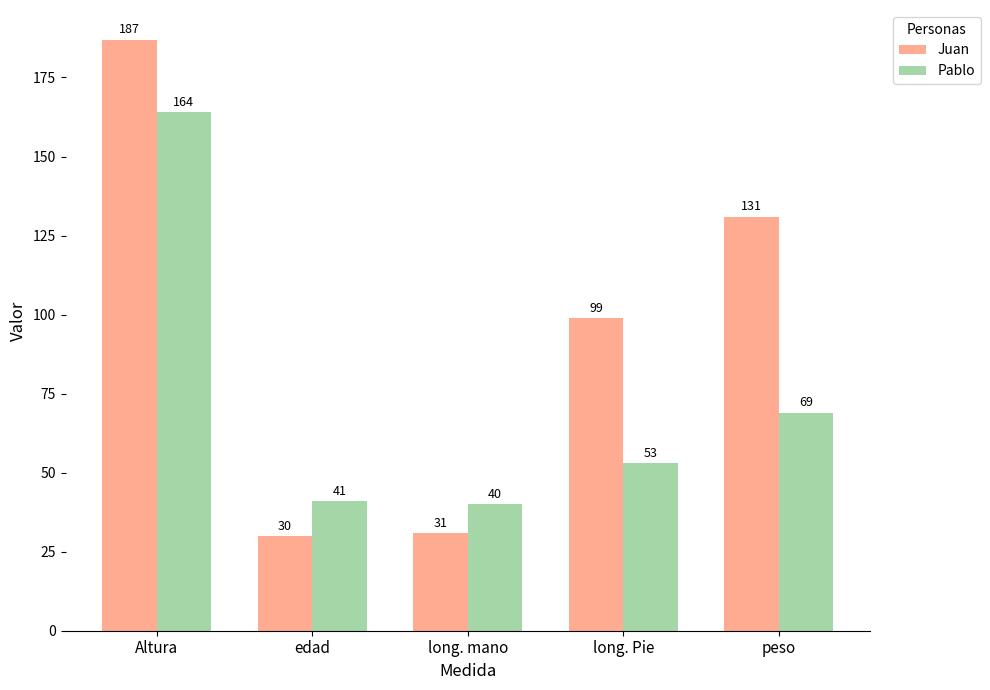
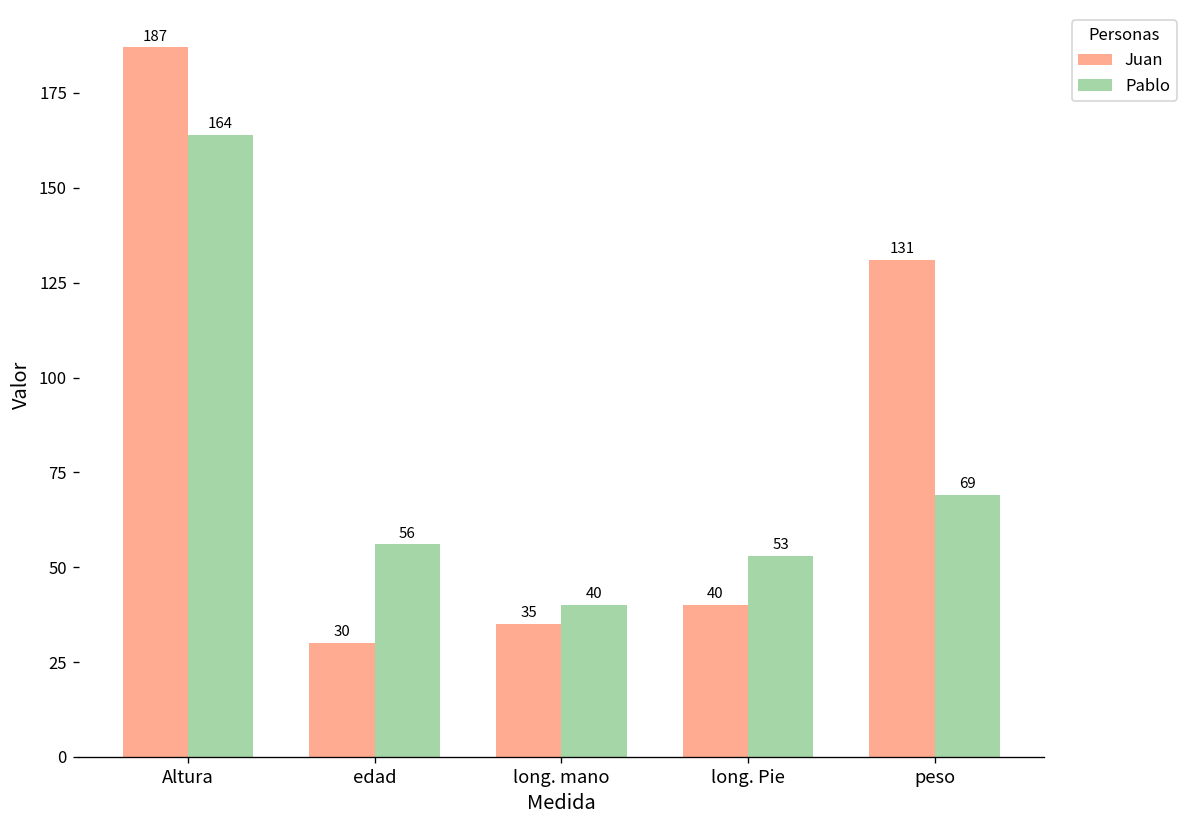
  {
    "Juan": {
      "Altura": 187,
      "edad": 30,
-     "long. mano": 31,
-     "long. Pie": 99,
+     "long. mano": 35,
+     "long. Pie": 40,
      "peso": 131
    },
    "Pablo": {
      "Altura": 164,
-     "edad": 41,
+     "edad": 56,
      "long. mano": 40,
      "long. Pie": 53,
      "peso": 69
    }
  }
